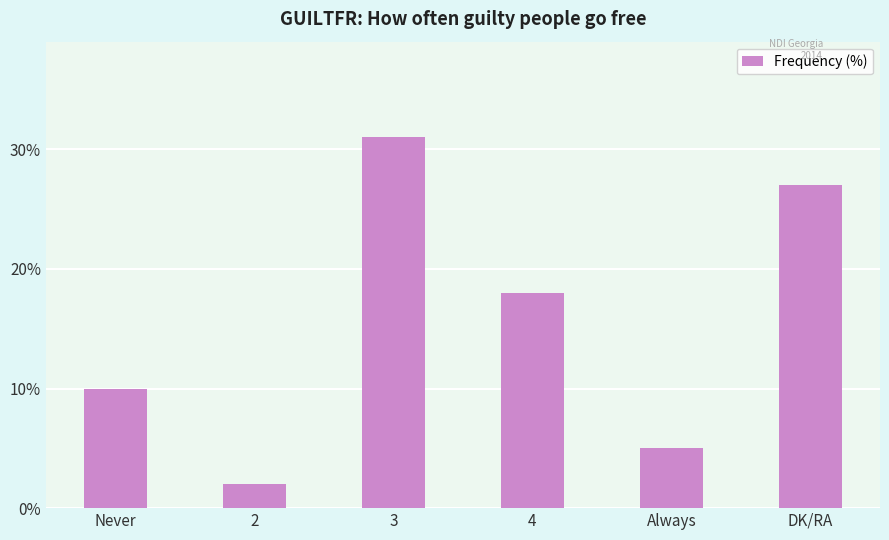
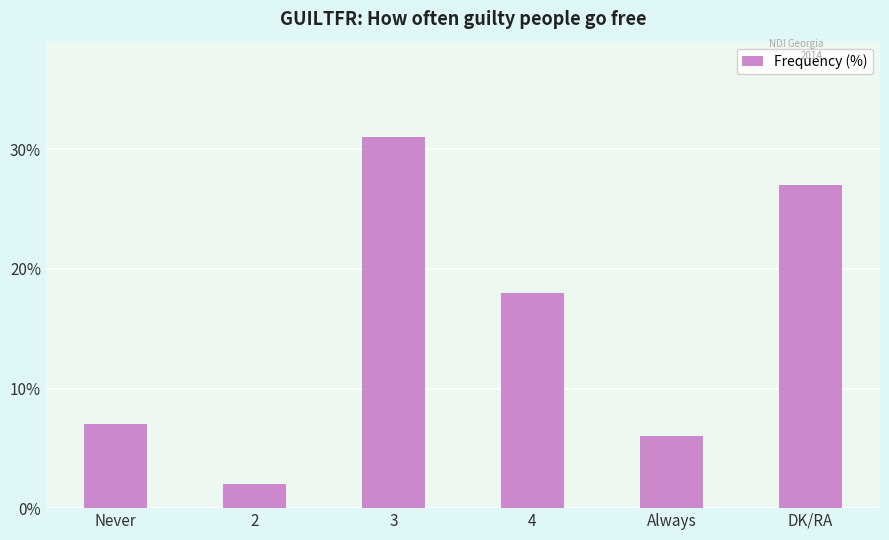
  {
-   "Never": "10%",
+   "Never": "7%",
    "2": "2%",
    "3": "31%",
    "4": "18%",
-   "Always": "5%",
+   "Always": "6%",
    "DK/RA": "27%"
  }
